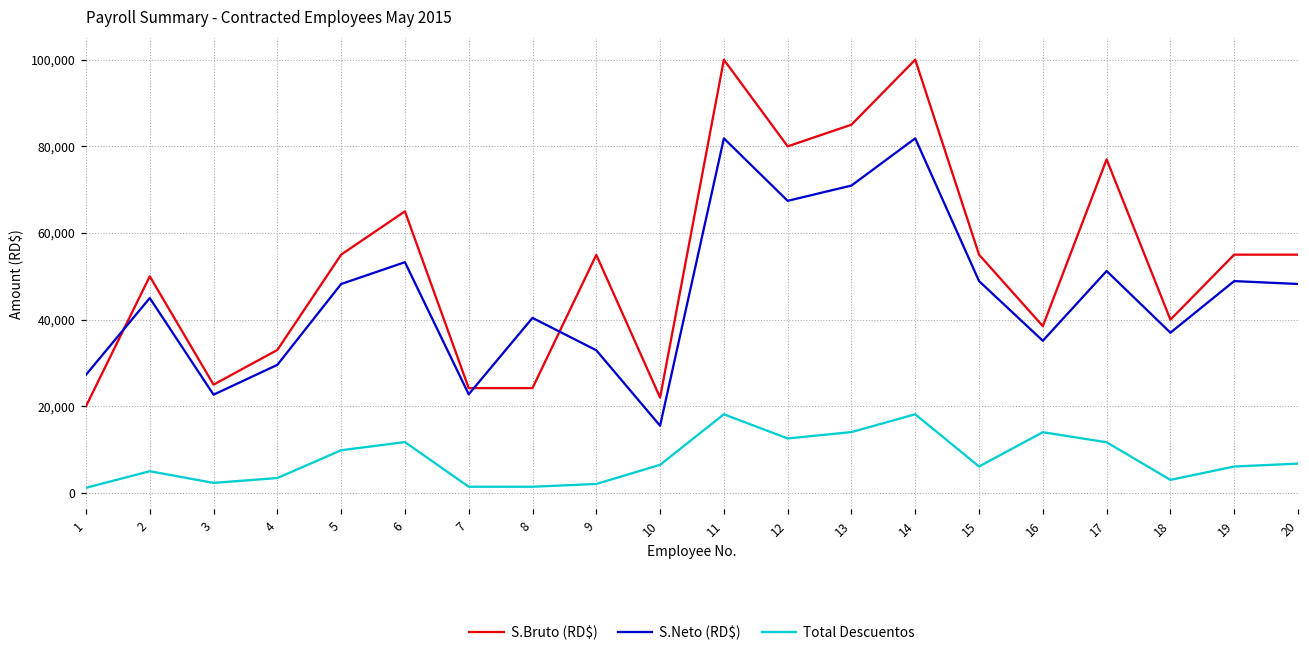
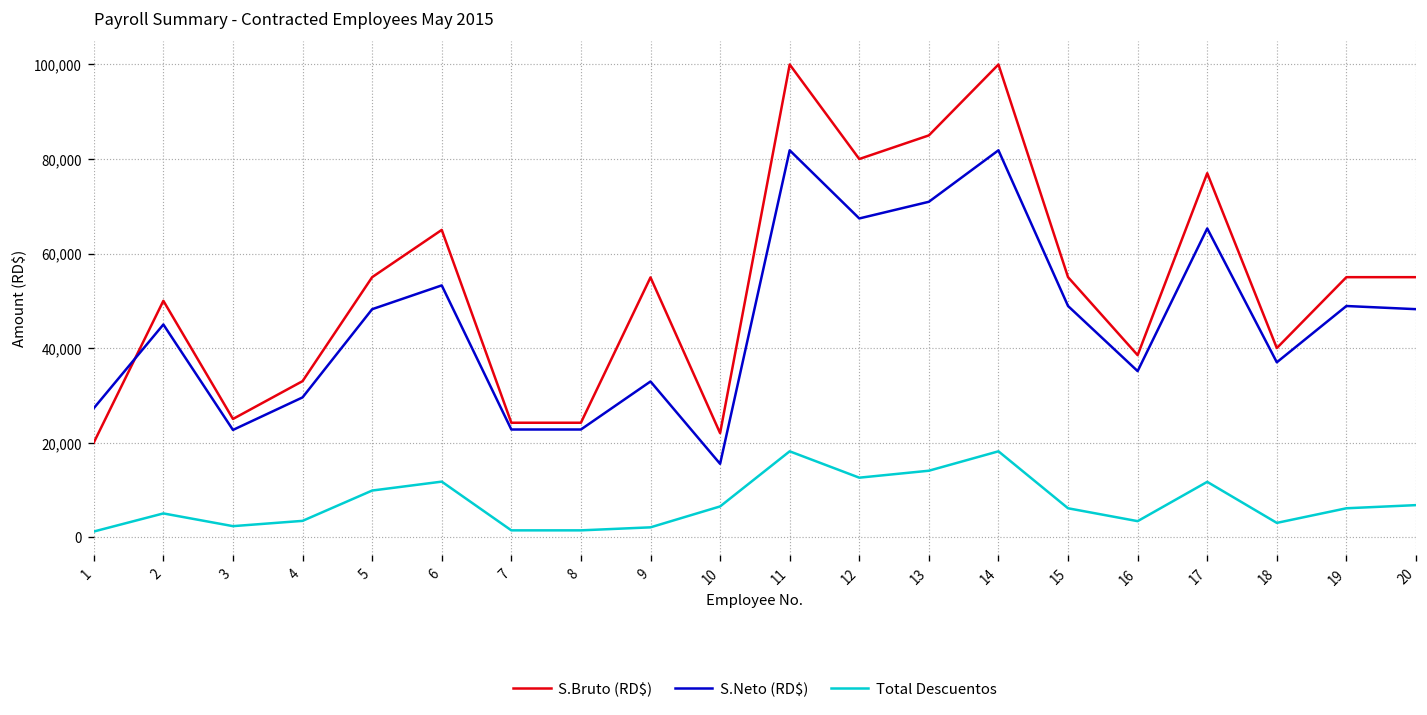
  {
    "S.Bruto (RD$)": {
      "1": "20,000",
      "2": "50,000",
      "3": "25,000",
      "4": "33,000",
      "5": "55,000",
      "6": "65,000",
      "7": "24,000",
      "8": "24,000",
      "9": "55,000",
      "10": "22,000",
      "11": "100,000",
      "12": "80,000",
      "13": "85,000",
      "14": "100,000",
      "15": "55,000",
      "16": "39,000",
      "17": "77,000",
      "18": "40,000",
      "19": "55,000",
      "20": "55,000"
    },
    "S.Neto (RD$)": {
      "1": "27,000",
      "2": "45,000",
      "3": "23,000",
      "4": "30,000",
      "5": "48,000",
      "6": "53,000",
      "7": "23,000",
-     "8": "40,000",
+     "8": "23,000",
      "9": "33,000",
      "10": "16,000",
      "11": "82,000",
      "12": "67,000",
      "13": "71,000",
      "14": "82,000",
      "15": "49,000",
      "16": "35,000",
-     "17": "51,000",
+     "17": "65,000",
      "18": "37,000",
      "19": "49,000",
      "20": "48,000"
    },
    "Total Descuentos": {
      "1": "1,000",
      "2": "5,000",
      "3": "2,000",
      "4": "3,000",
      "5": "10,000",
      "6": "12,000",
      "7": "1,000",
      "8": "1,000",
      "9": "2,000",
      "10": "6,000",
      "11": "18,000",
      "12": "13,000",
      "13": "14,000",
      "14": "18,000",
      "15": "6,000",
-     "16": "14,000",
+     "16": "3,000",
      "17": "12,000",
      "18": "3,000",
      "19": "6,000",
      "20": "7,000"
    }
  }
